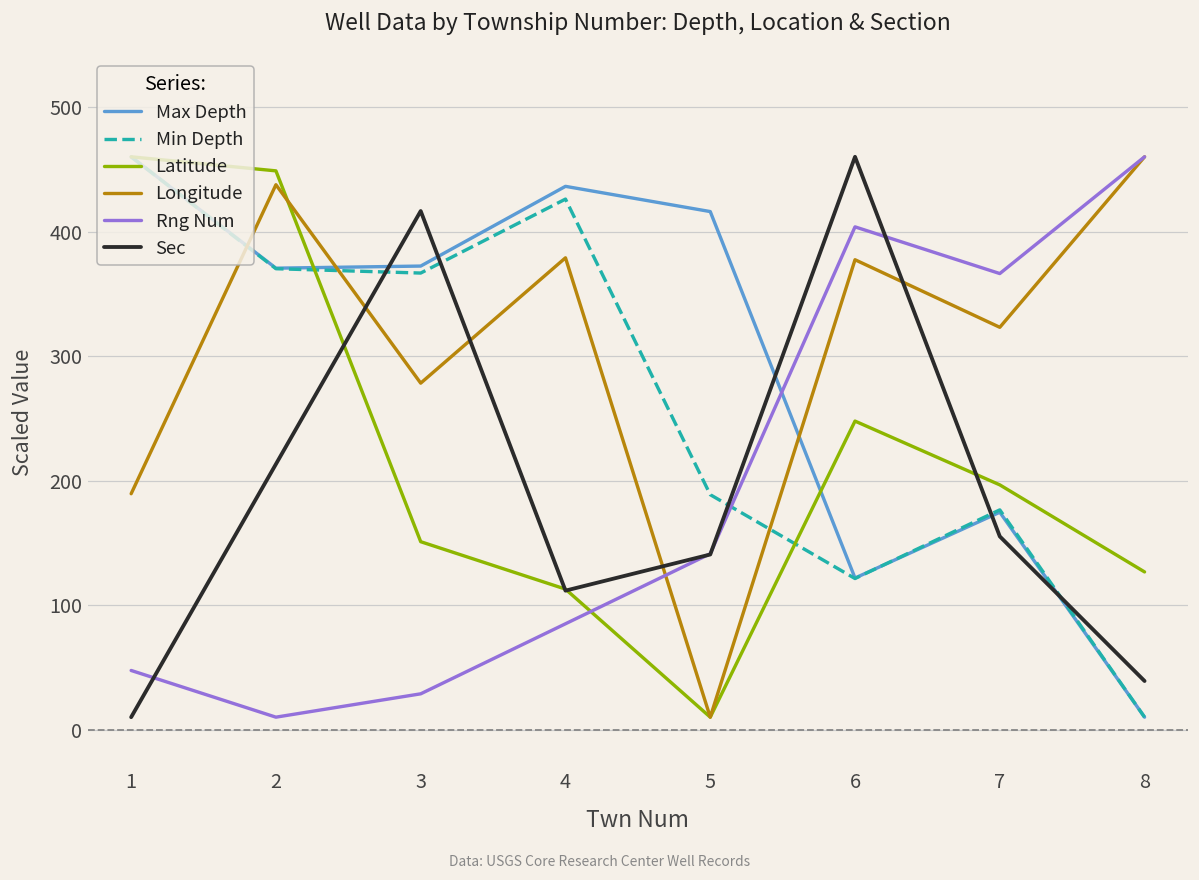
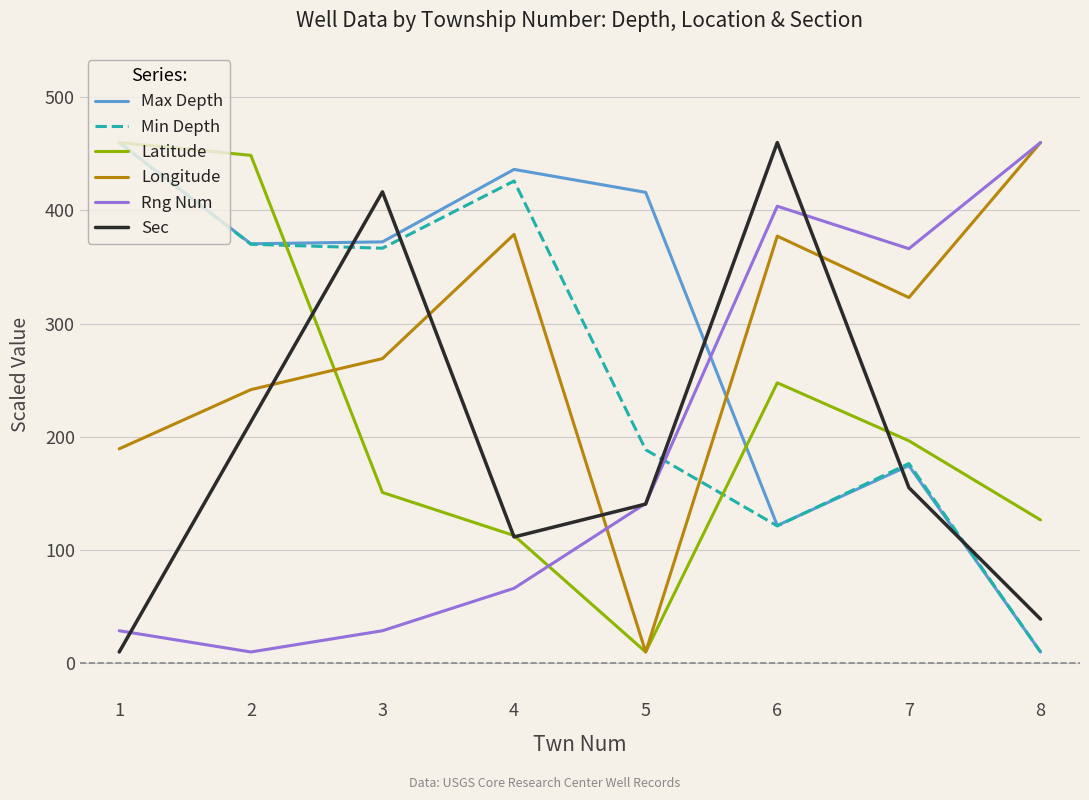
  {
    "Max Depth": {
      "3": 372,
      "4": 436,
      "5": 416
    },
    "Min Depth": {
      "3": 367,
      "4": 426,
      "5": 189
    },
    "Latitude": {
      "2": 449,
      "3": 151,
      "6": 248,
      "7": 197,
      "8": 127
    },
    "Longitude": {
      "1": 189,
-     "2": 438,
-     "3": 278,
+     "2": 242,
+     "3": 269,
      "4": 379,
      "6": 377,
      "7": 323
    },
    "Rng Num": {
-     "1": 48,
+     "1": 29,
      "2": 10,
      "3": 29,
-     "4": 85,
+     "4": 66,
      "6": 404,
      "7": 366
    },
    "Sec": {
      "1": 10,
      "2": 213,
      "3": 416,
      "6": 460,
      "7": 155,
      "8": 39
    }
  }
